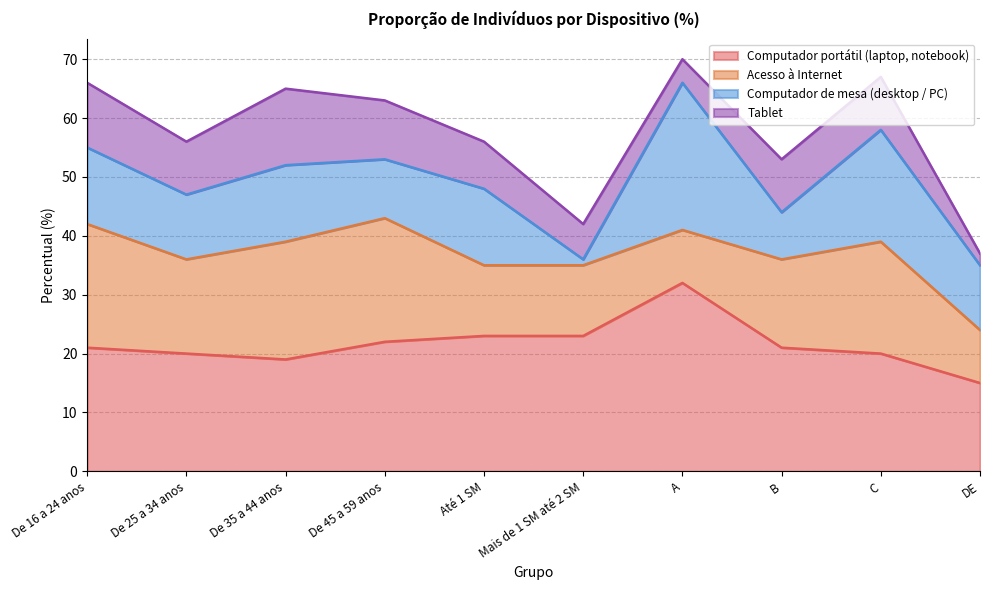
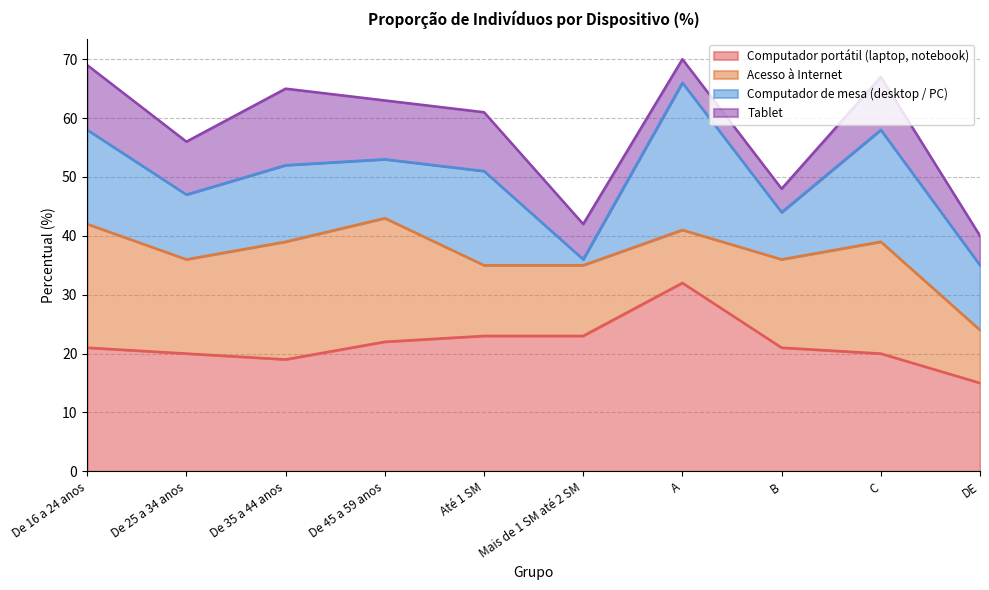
  {
    "Computador de mesa (desktop / PC)": {
-     "De 16 a 24 anos": 13,
+     "De 16 a 24 anos": 16,
      "De 25 a 34 anos": 11,
      "De 35 a 44 anos": 13,
      "De 45 a 59 anos": 10,
-     "Até 1 SM": 13,
+     "Até 1 SM": 16,
      "Mais de 1 SM até 2 SM": 1,
      "A": 25,
      "B": 8,
      "C": 19,
      "DE": 11
    },
    "Tablet": {
      "De 16 a 24 anos": 11,
      "De 25 a 34 anos": 9,
      "De 35 a 44 anos": 13,
      "De 45 a 59 anos": 10,
-     "Até 1 SM": 8,
+     "Até 1 SM": 10,
      "Mais de 1 SM até 2 SM": 6,
      "A": 4,
-     "B": 9,
-     "DE": 2
+     "B": 4,
+     "DE": 5
    }
  }
